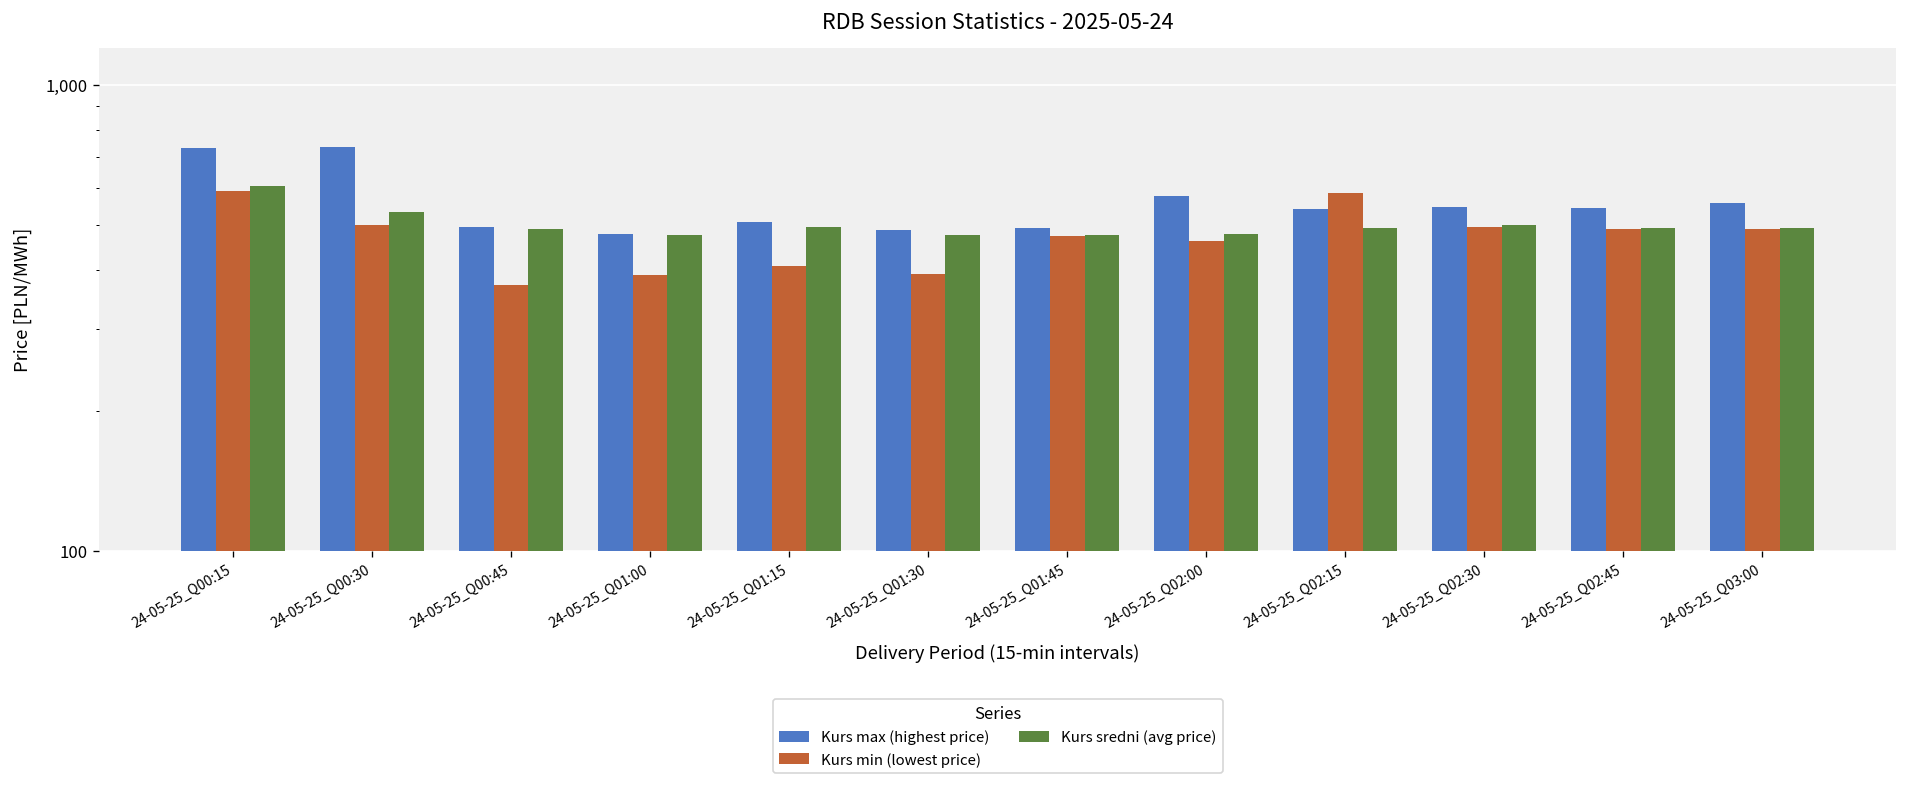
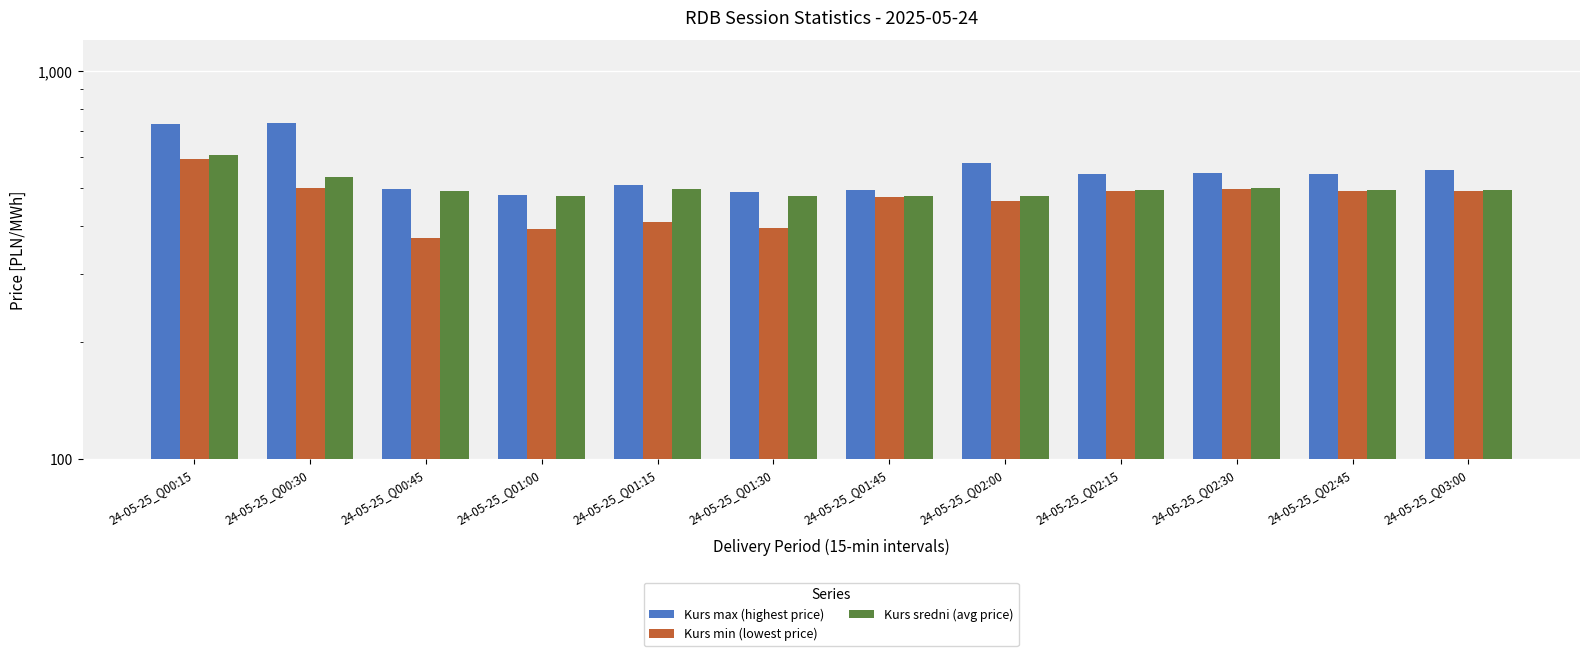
  {
    "Kurs max (highest price)": {
      "24-05-25_Q00:15": 730,
      "24-05-25_Q00:30": 740,
      "24-05-25_Q00:45": 500,
      "24-05-25_Q01:00": 480,
      "24-05-25_Q01:15": 510,
      "24-05-25_Q01:30": 490,
      "24-05-25_Q01:45": 490,
      "24-05-25_Q02:00": 580,
      "24-05-25_Q02:15": 540,
      "24-05-25_Q02:30": 550,
      "24-05-25_Q02:45": 540,
      "24-05-25_Q03:00": 560
    },
    "Kurs min (lowest price)": {
      "24-05-25_Q00:15": 590,
      "24-05-25_Q00:30": 500,
      "24-05-25_Q00:45": 370,
      "24-05-25_Q01:00": 390,
      "24-05-25_Q01:15": 410,
      "24-05-25_Q01:30": 390,
      "24-05-25_Q01:45": 470,
      "24-05-25_Q02:00": 460,
-     "24-05-25_Q02:15": 590,
+     "24-05-25_Q02:15": 490,
      "24-05-25_Q02:30": 500,
      "24-05-25_Q02:45": 490,
      "24-05-25_Q03:00": 490
    },
    "Kurs sredni (avg price)": {
      "24-05-25_Q00:15": 610,
      "24-05-25_Q00:30": 530,
      "24-05-25_Q00:45": 490,
      "24-05-25_Q01:00": 480,
      "24-05-25_Q01:15": 500,
      "24-05-25_Q01:30": 480,
      "24-05-25_Q01:45": 480,
      "24-05-25_Q02:00": 480,
      "24-05-25_Q02:15": 490,
      "24-05-25_Q02:30": 500,
      "24-05-25_Q02:45": 490,
      "24-05-25_Q03:00": 490
    }
  }
